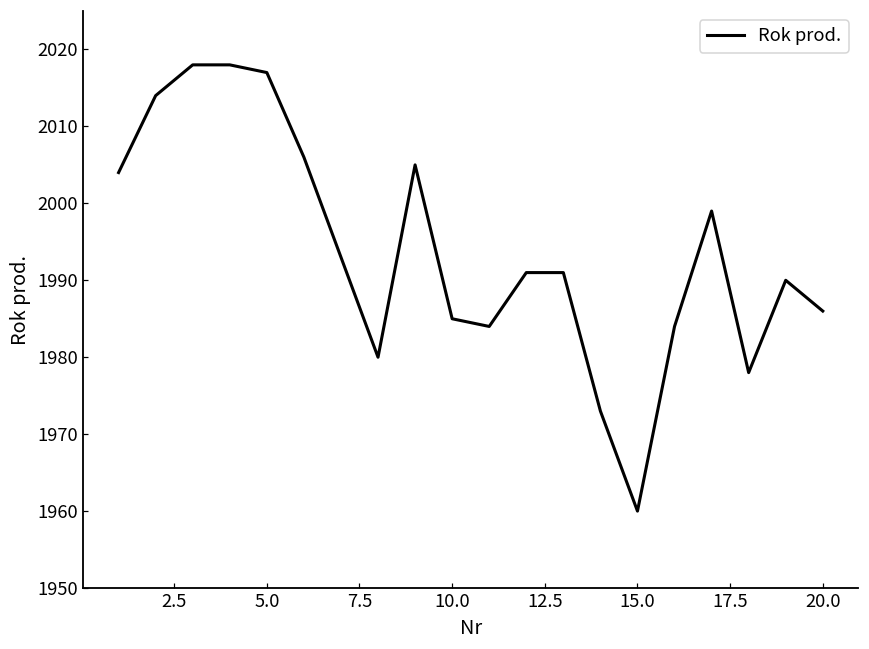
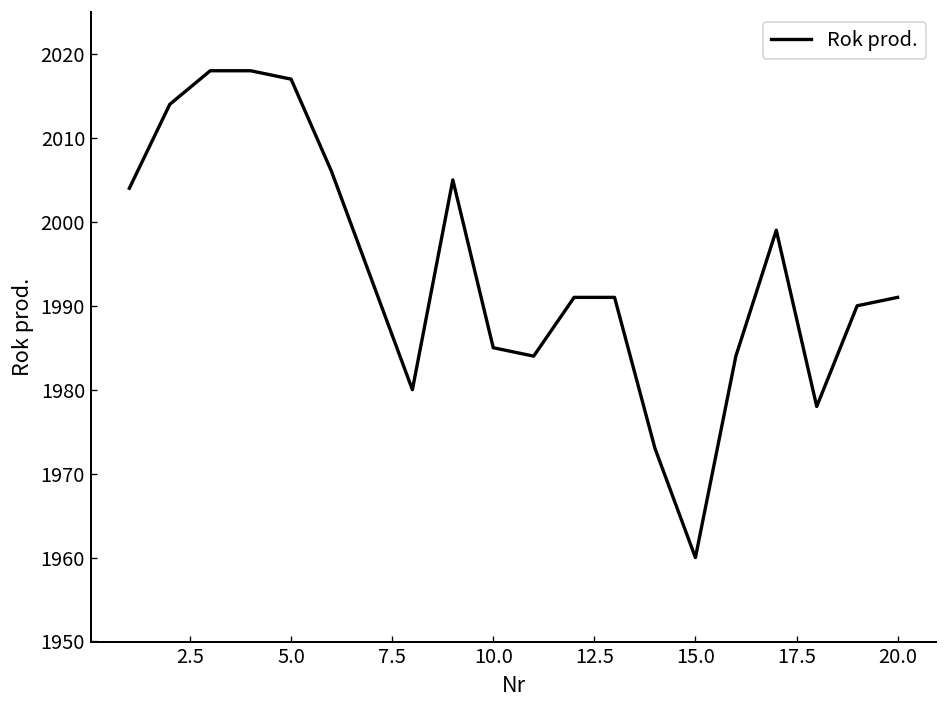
  {
    "5.0": 2017,
    "10.0": 1985,
    "15.0": 1960,
-   "20.0": 1986
+   "20.0": 1991
  }
